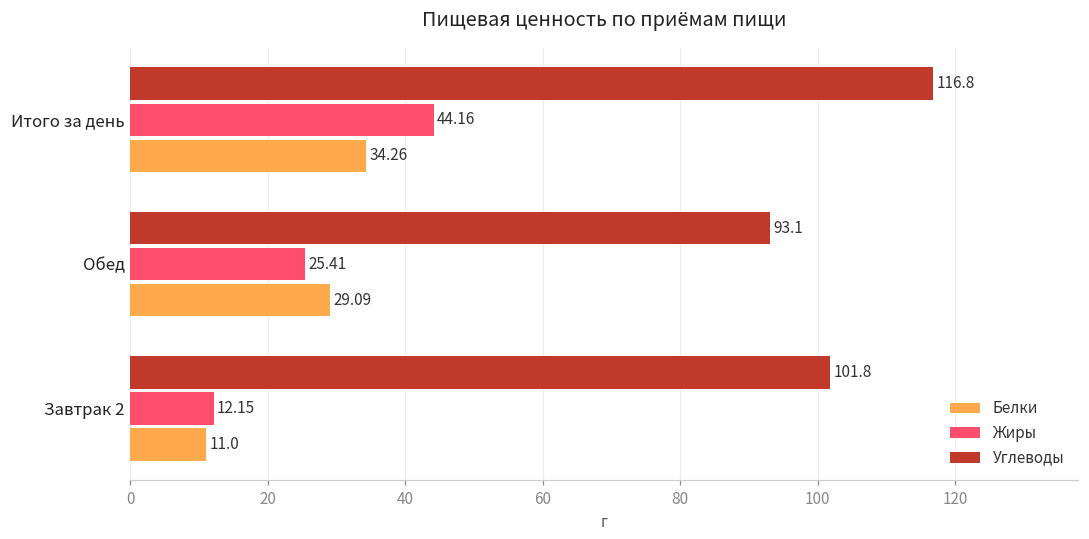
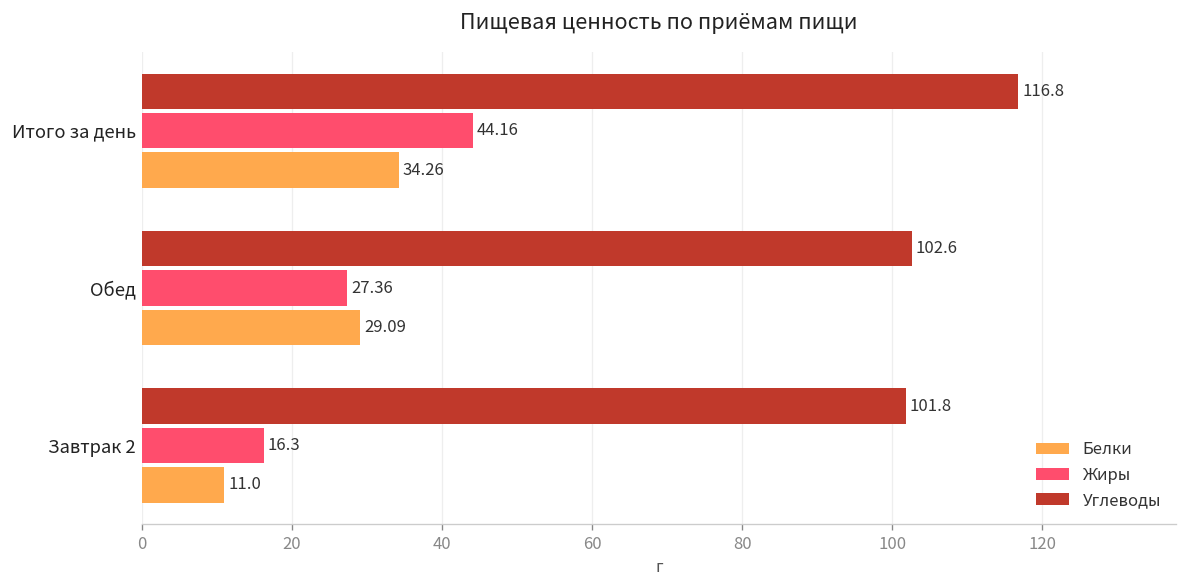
  {
    "Белки": {
      "Итого за день": 34.26,
      "Обед": 29.09,
      "Завтрак 2": 11.0
    },
    "Жиры": {
      "Итого за день": 44.16,
-     "Обед": 25.41,
-     "Завтрак 2": 12.15
+     "Обед": 27.36,
+     "Завтрак 2": 16.3
    },
    "Углеводы": {
      "Итого за день": 116.8,
-     "Обед": 93.1,
+     "Обед": 102.6,
      "Завтрак 2": 101.8
    }
  }
